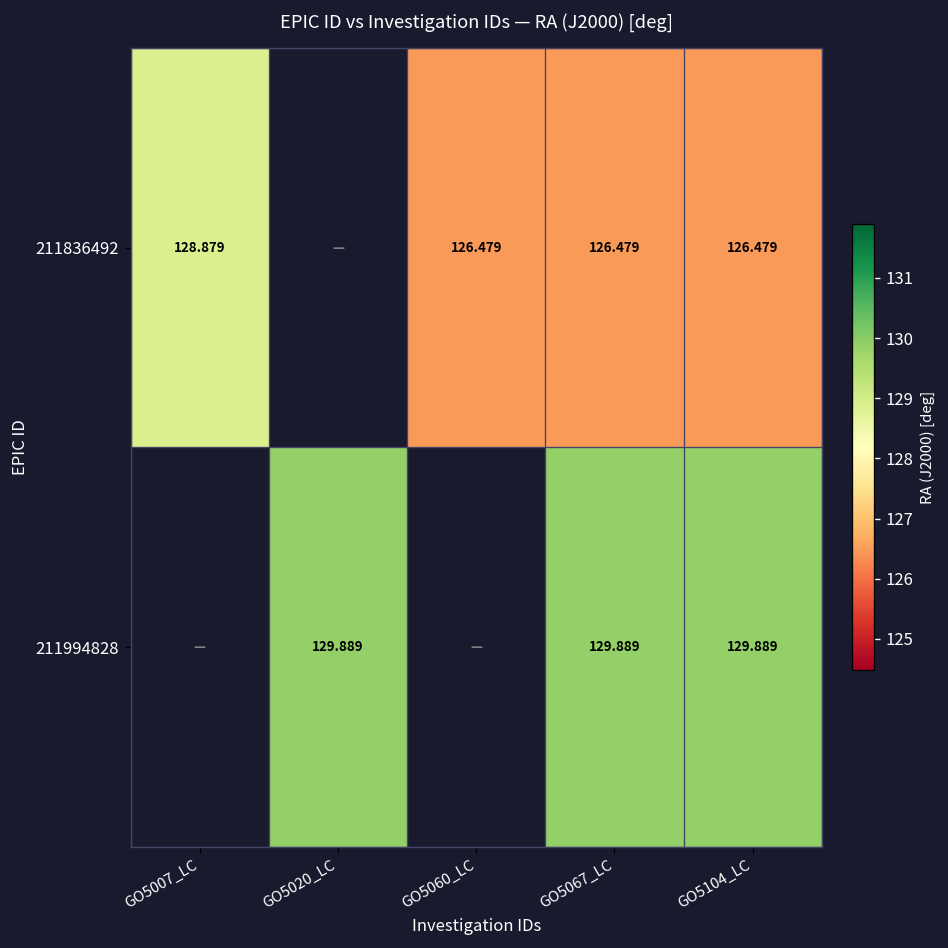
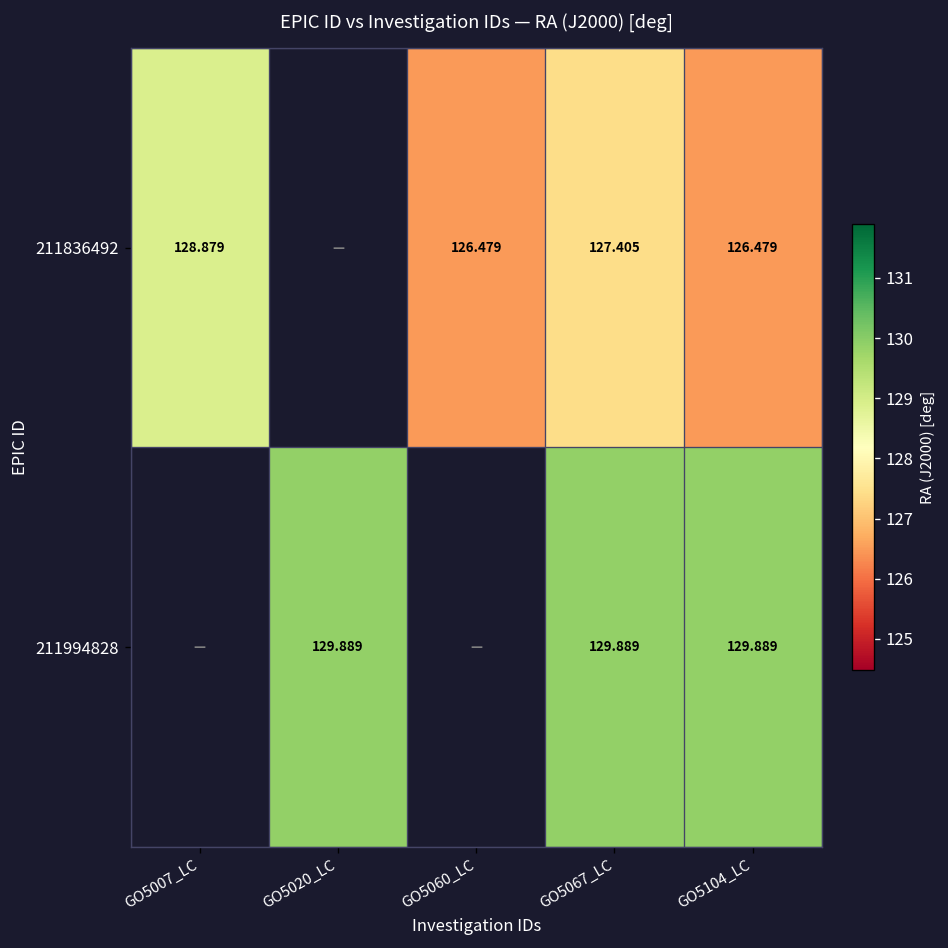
  {
    "211836492": {
      "GO5007_LC": 128.879,
      "GO5060_LC": 126.479,
-     "GO5067_LC": 126.479,
+     "GO5067_LC": 127.405,
      "GO5104_LC": 126.479
    },
    "211994828": {
      "GO5020_LC": 129.889,
      "GO5067_LC": 129.889,
      "GO5104_LC": 129.889
    }
  }
